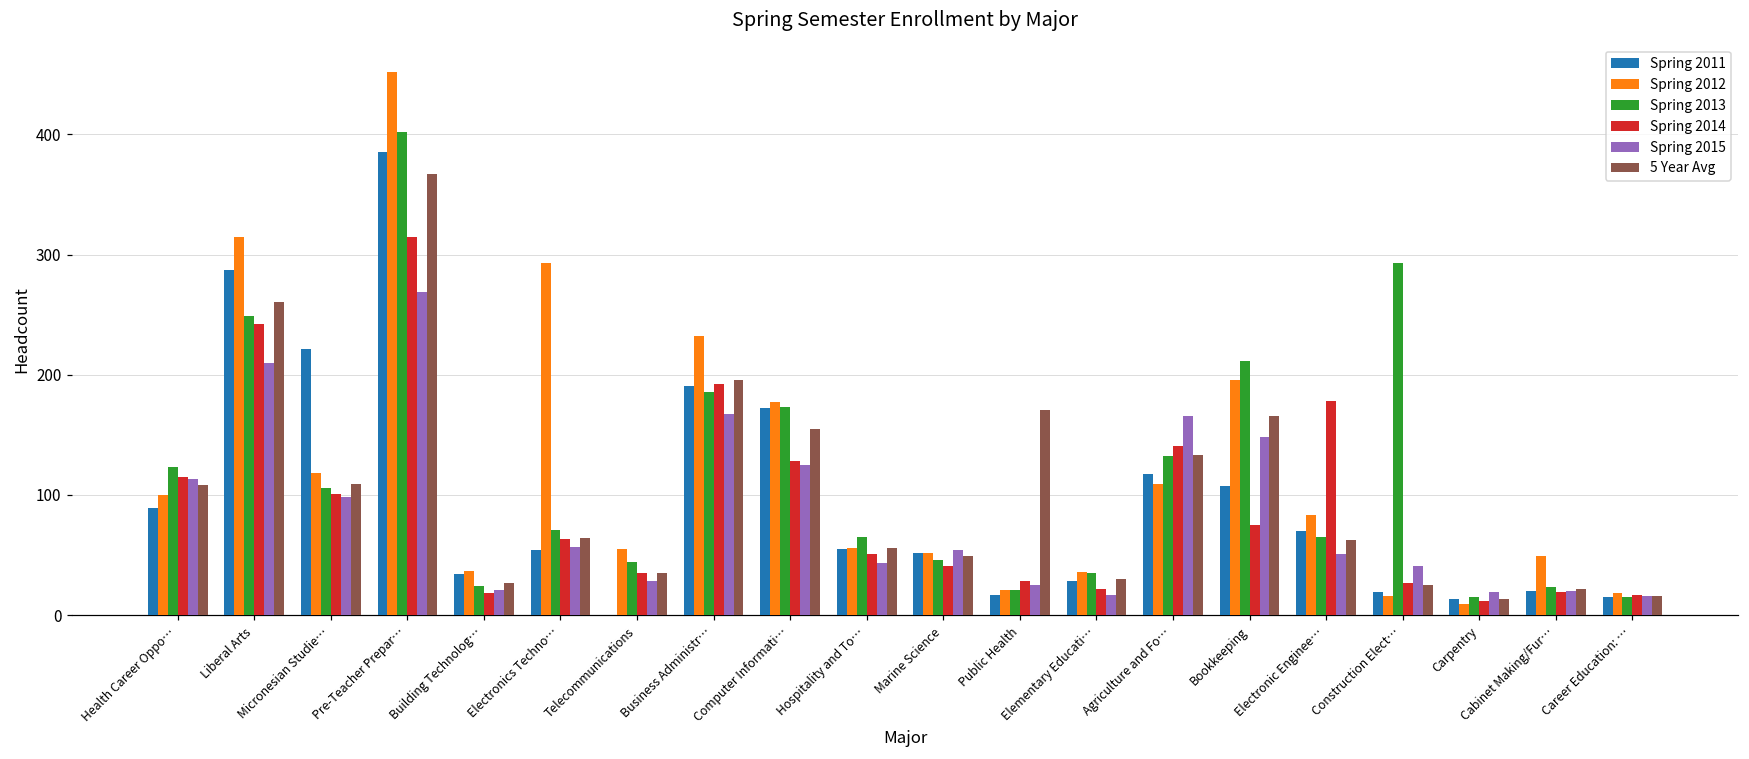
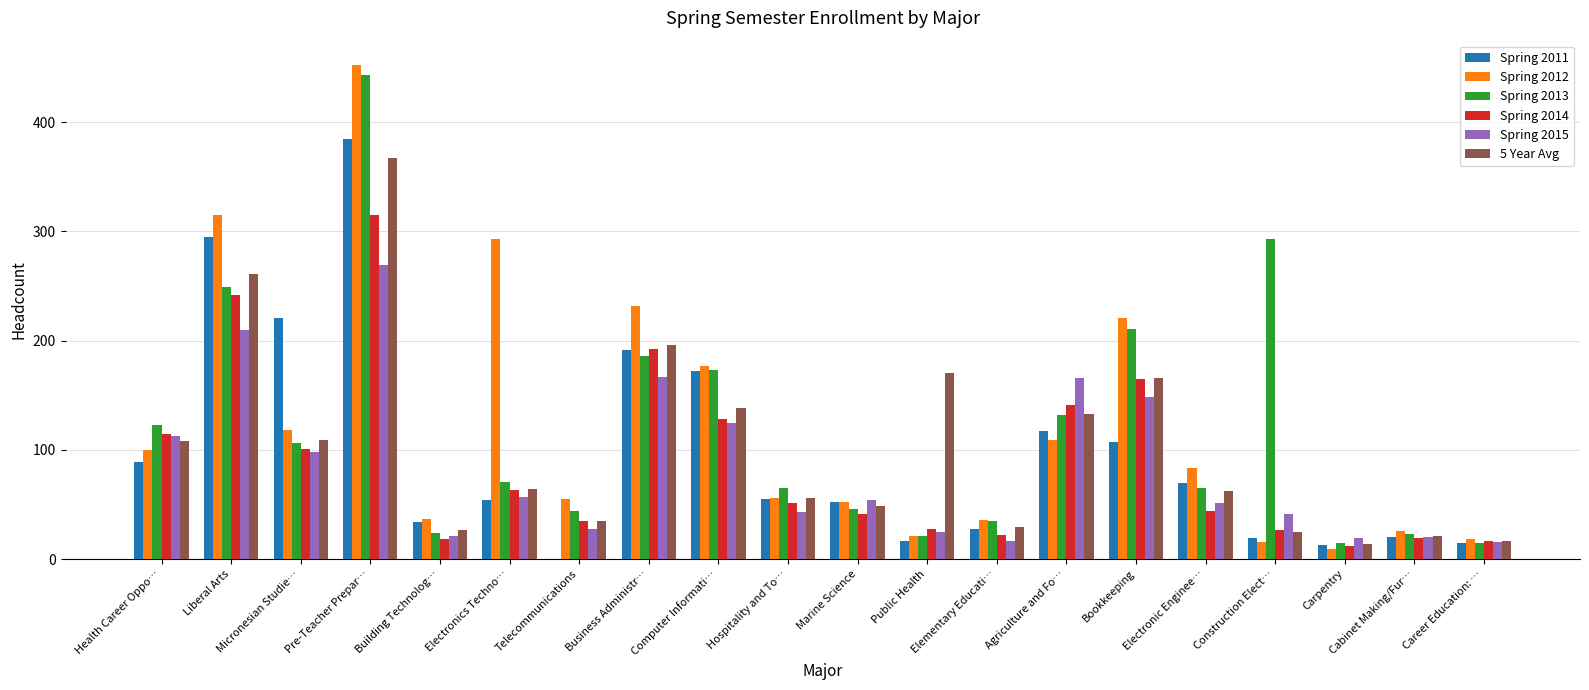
  {
    "Spring 2011": {
      "Health Career Oppo…": 89,
-     "Liberal Arts": 287,
+     "Liberal Arts": 295,
      "Micronesian Studie…": 221,
      "Pre-Teacher Prepar…": 385,
      "Building Technolog…": 34,
      "Electronics Techno…": 54,
      "Telecommunications": 0,
      "Business Administr…": 191,
      "Computer Informati…": 172,
      "Hospitality and To…": 55,
      "Marine Science": 52,
      "Public Health": 17,
      "Elementary Educati…": 28,
      "Agriculture and Fo…": 117,
      "Bookkeeping": 107,
      "Electronic Enginee…": 70,
      "Construction Elect…": 19,
      "Carpentry": 13,
      "Cabinet Making/Fur…": 20,
      "Career Education: …": 15
    },
    "Spring 2012": {
      "Health Career Oppo…": 100,
      "Liberal Arts": 315,
      "Micronesian Studie…": 118,
      "Pre-Teacher Prepar…": 452,
      "Building Technolog…": 37,
      "Electronics Techno…": 293,
      "Telecommunications": 55,
      "Business Administr…": 232,
      "Computer Informati…": 177,
      "Hospitality and To…": 56,
      "Marine Science": 52,
      "Public Health": 21,
      "Elementary Educati…": 36,
      "Agriculture and Fo…": 109,
-     "Bookkeeping": 196,
+     "Bookkeeping": 221,
      "Electronic Enginee…": 83,
      "Construction Elect…": 16,
      "Carpentry": 9,
-     "Cabinet Making/Fur…": 49,
+     "Cabinet Making/Fur…": 26,
      "Career Education: …": 18
    },
    "Spring 2013": {
      "Health Career Oppo…": 123,
      "Liberal Arts": 249,
      "Micronesian Studie…": 106,
-     "Pre-Teacher Prepar…": 402,
+     "Pre-Teacher Prepar…": 443,
      "Building Technolog…": 24,
      "Electronics Techno…": 71,
      "Telecommunications": 44,
      "Business Administr…": 186,
      "Computer Informati…": 173,
      "Hospitality and To…": 65,
      "Marine Science": 46,
      "Public Health": 21,
      "Elementary Educati…": 35,
      "Agriculture and Fo…": 132,
      "Bookkeeping": 211,
      "Electronic Enginee…": 65,
      "Construction Elect…": 293,
      "Carpentry": 15,
      "Cabinet Making/Fur…": 23,
      "Career Education: …": 15
    },
    "Spring 2014": {
      "Health Career Oppo…": 115,
      "Liberal Arts": 242,
      "Micronesian Studie…": 101,
      "Pre-Teacher Prepar…": 315,
      "Building Technolog…": 18,
      "Electronics Techno…": 63,
      "Telecommunications": 35,
      "Business Administr…": 192,
      "Computer Informati…": 128,
      "Hospitality and To…": 51,
      "Marine Science": 41,
      "Public Health": 28,
      "Elementary Educati…": 22,
      "Agriculture and Fo…": 141,
-     "Bookkeeping": 75,
-     "Electronic Enginee…": 178,
+     "Bookkeeping": 165,
+     "Electronic Enginee…": 44,
      "Construction Elect…": 27,
      "Carpentry": 12,
      "Cabinet Making/Fur…": 19,
      "Career Education: …": 17
    },
    "Spring 2015": {
      "Health Career Oppo…": 113,
      "Liberal Arts": 210,
      "Micronesian Studie…": 98,
      "Pre-Teacher Prepar…": 269,
      "Building Technolog…": 21,
      "Electronics Techno…": 57,
      "Telecommunications": 28,
      "Business Administr…": 167,
      "Computer Informati…": 125,
      "Hospitality and To…": 43,
      "Marine Science": 54,
      "Public Health": 25,
      "Elementary Educati…": 17,
      "Agriculture and Fo…": 166,
      "Bookkeeping": 148,
      "Electronic Enginee…": 51,
      "Construction Elect…": 41,
      "Carpentry": 19,
      "Cabinet Making/Fur…": 20,
      "Career Education: …": 16
    },
    "5 Year Avg": {
      "Health Career Oppo…": 108,
      "Liberal Arts": 261,
      "Micronesian Studie…": 109,
      "Pre-Teacher Prepar…": 367,
      "Building Technolog…": 27,
      "Electronics Techno…": 64,
      "Telecommunications": 35,
      "Business Administr…": 196,
-     "Computer Informati…": 155,
+     "Computer Informati…": 138,
      "Hospitality and To…": 56,
      "Marine Science": 49,
      "Public Health": 170,
      "Elementary Educati…": 30,
      "Agriculture and Fo…": 133,
      "Bookkeeping": 165,
      "Electronic Enginee…": 63,
      "Construction Elect…": 25,
      "Carpentry": 14,
      "Cabinet Making/Fur…": 22,
      "Career Education: …": 16
    }
  }
